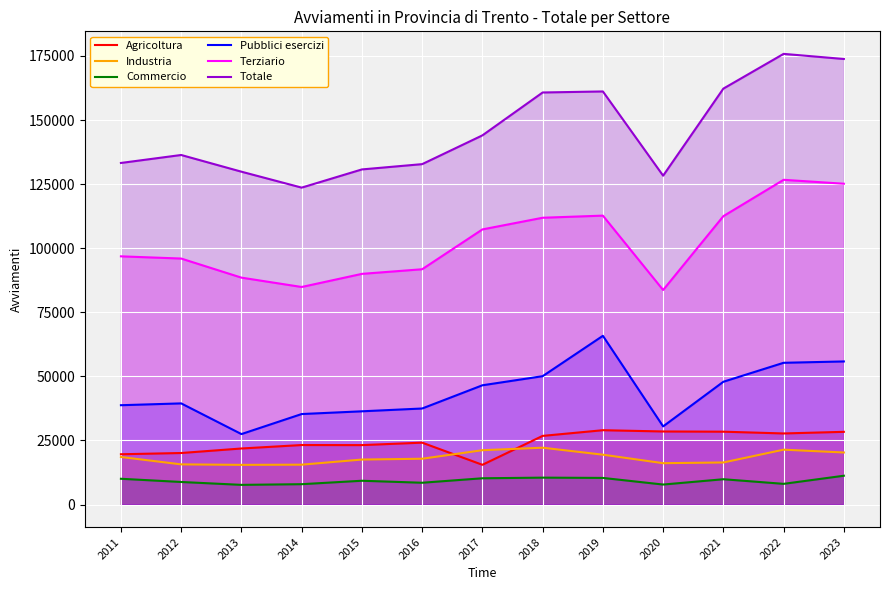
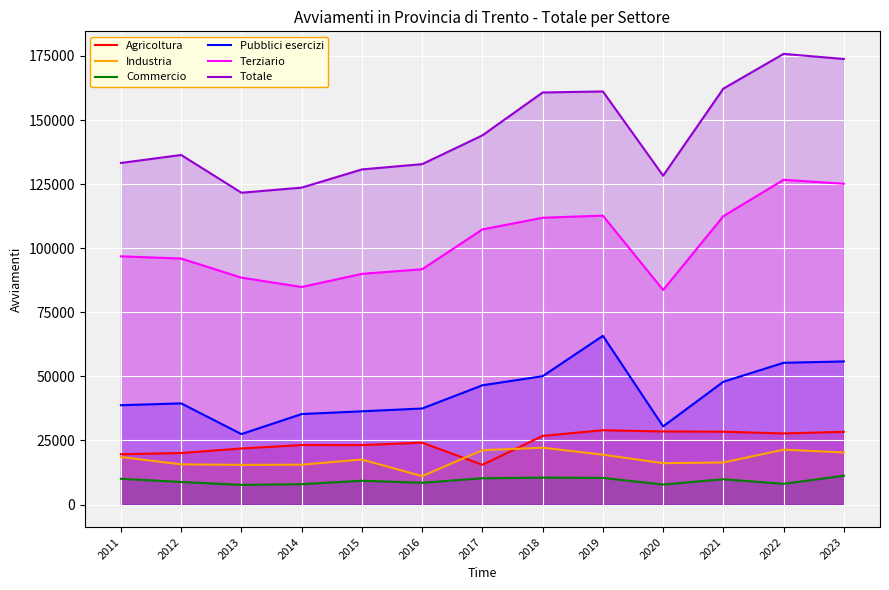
  {
    "Agricoltura": {
      "2011": 20000,
      "2012": 20000,
      "2013": 22000,
      "2014": 23000,
      "2015": 23000,
      "2016": 24000,
      "2017": 15000,
      "2018": 27000,
      "2019": 29000,
      "2020": 29000,
      "2021": 28000,
      "2022": 28000,
      "2023": 28000
    },
    "Industria": {
      "2011": 19000,
      "2012": 16000,
      "2013": 15000,
      "2014": 16000,
      "2015": 18000,
-     "2016": 18000,
+     "2016": 11000,
      "2017": 21000,
      "2018": 22000,
      "2019": 19000,
      "2020": 16000,
      "2021": 16000,
      "2022": 21000,
      "2023": 20000
    },
    "Commercio": {
      "2011": 10000,
      "2012": 9000,
      "2013": 8000,
      "2014": 8000,
      "2015": 9000,
      "2016": 9000,
      "2017": 10000,
      "2018": 10000,
      "2019": 10000,
      "2020": 8000,
      "2021": 10000,
      "2022": 8000,
      "2023": 11000
    },
    "Pubblici esercizi": {
      "2011": 39000,
      "2012": 39000,
      "2013": 27000,
      "2014": 35000,
      "2015": 36000,
      "2016": 37000,
      "2017": 47000,
      "2018": 50000,
      "2019": 66000,
      "2020": 30000,
      "2021": 48000,
      "2022": 55000,
      "2023": 56000
    },
    "Terziario": {
      "2011": 97000,
      "2012": 96000,
      "2013": 89000,
      "2014": 85000,
      "2015": 90000,
      "2016": 92000,
      "2017": 107000,
      "2018": 112000,
      "2019": 113000,
      "2020": 84000,
      "2021": 113000,
      "2022": 127000,
      "2023": 125000
    },
    "Totale": {
      "2011": 133000,
      "2012": 136000,
-     "2013": 130000,
+     "2013": 122000,
      "2014": 124000,
      "2015": 131000,
      "2016": 133000,
      "2017": 144000,
      "2018": 161000,
      "2019": 161000,
      "2020": 128000,
      "2021": 162000,
      "2022": 176000,
      "2023": 174000
    }
  }
